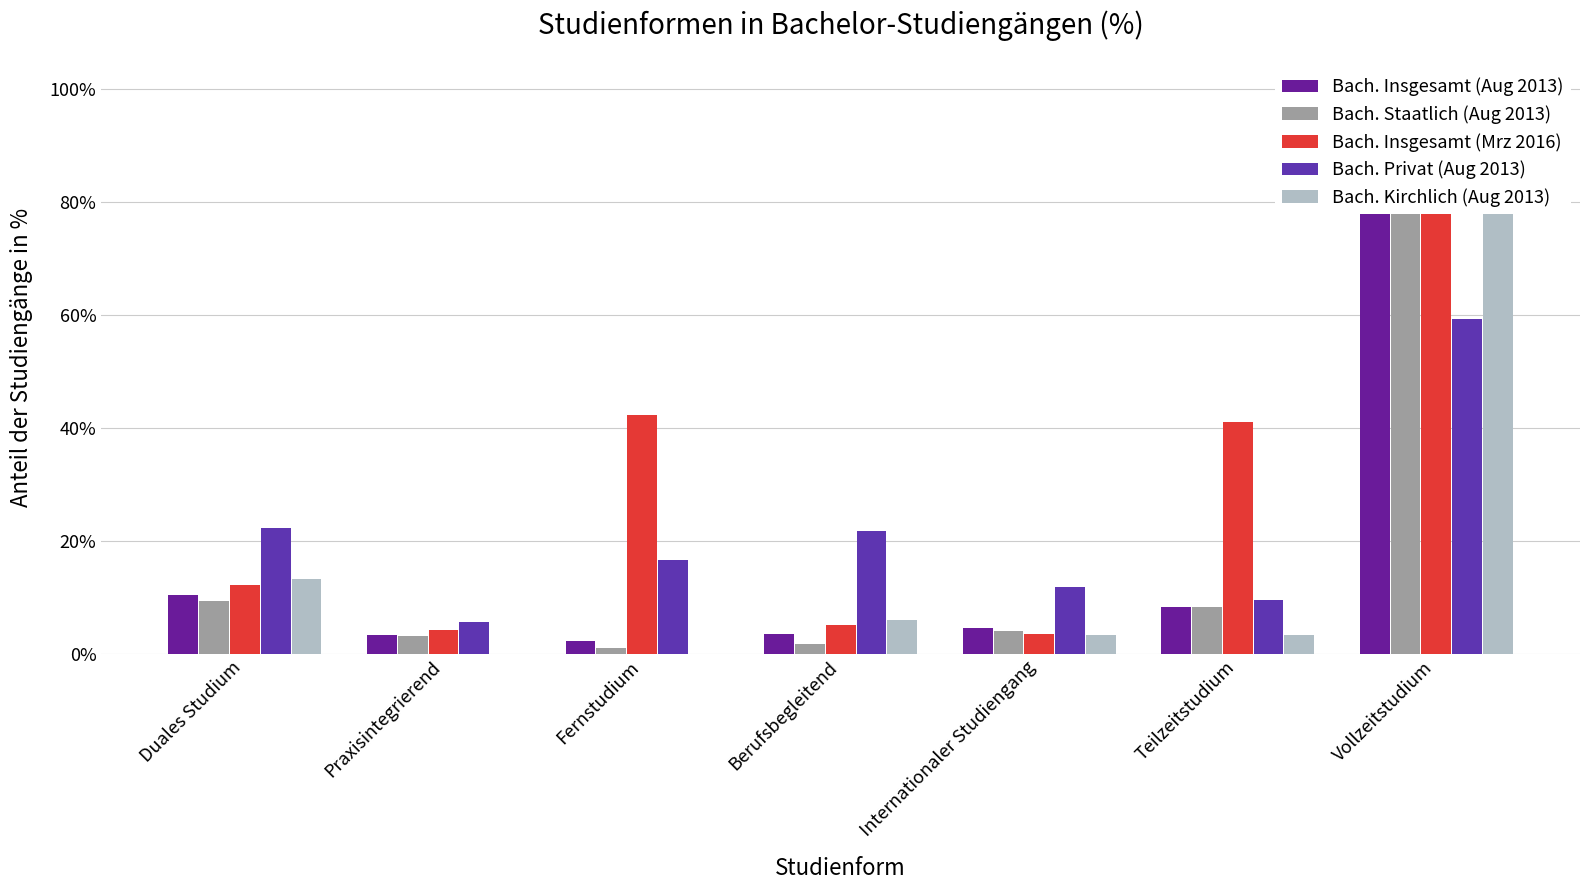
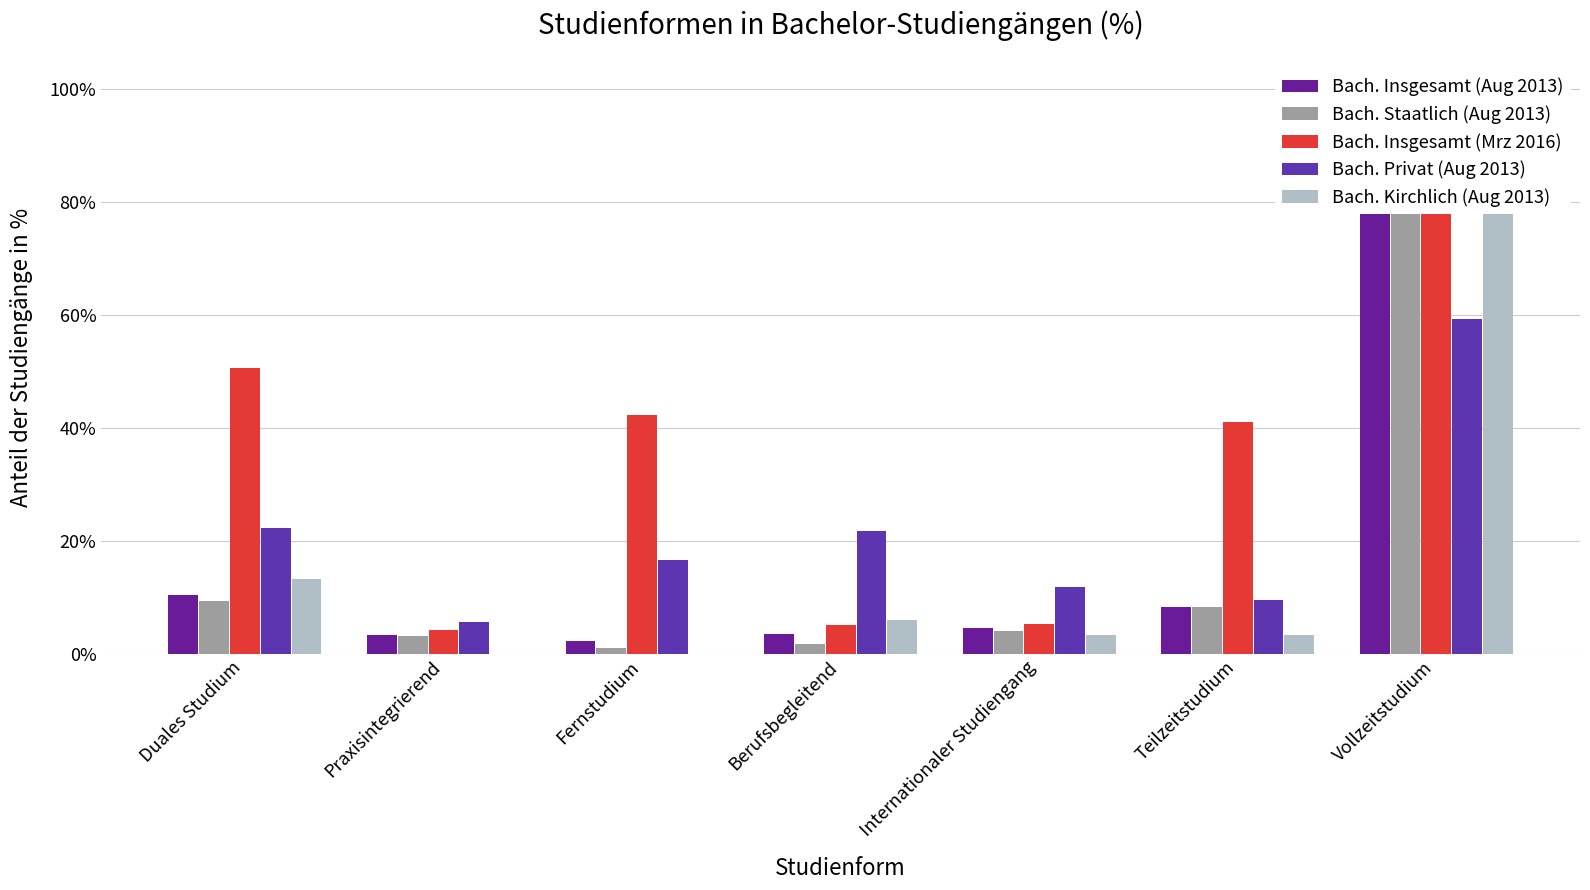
  {
    "Bach. Insgesamt (Mrz 2016)": {
-     "Duales Studium": "12%",
+     "Duales Studium": "51%",
      "Praxisintegrierend": "4%",
      "Fernstudium": "42%",
      "Berufsbegleitend": "5%",
-     "Internationaler Studiengang": "4%",
+     "Internationaler Studiengang": "5%",
      "Teilzeitstudium": "41%"
    }
  }
